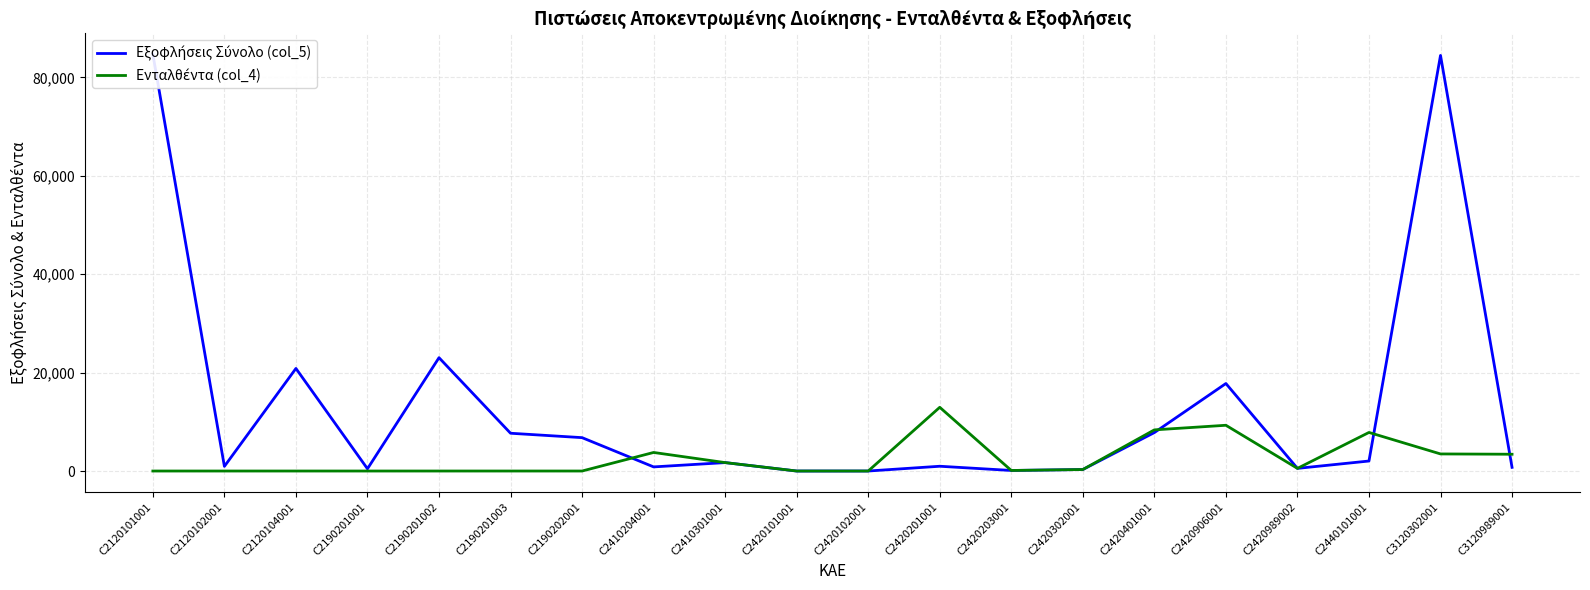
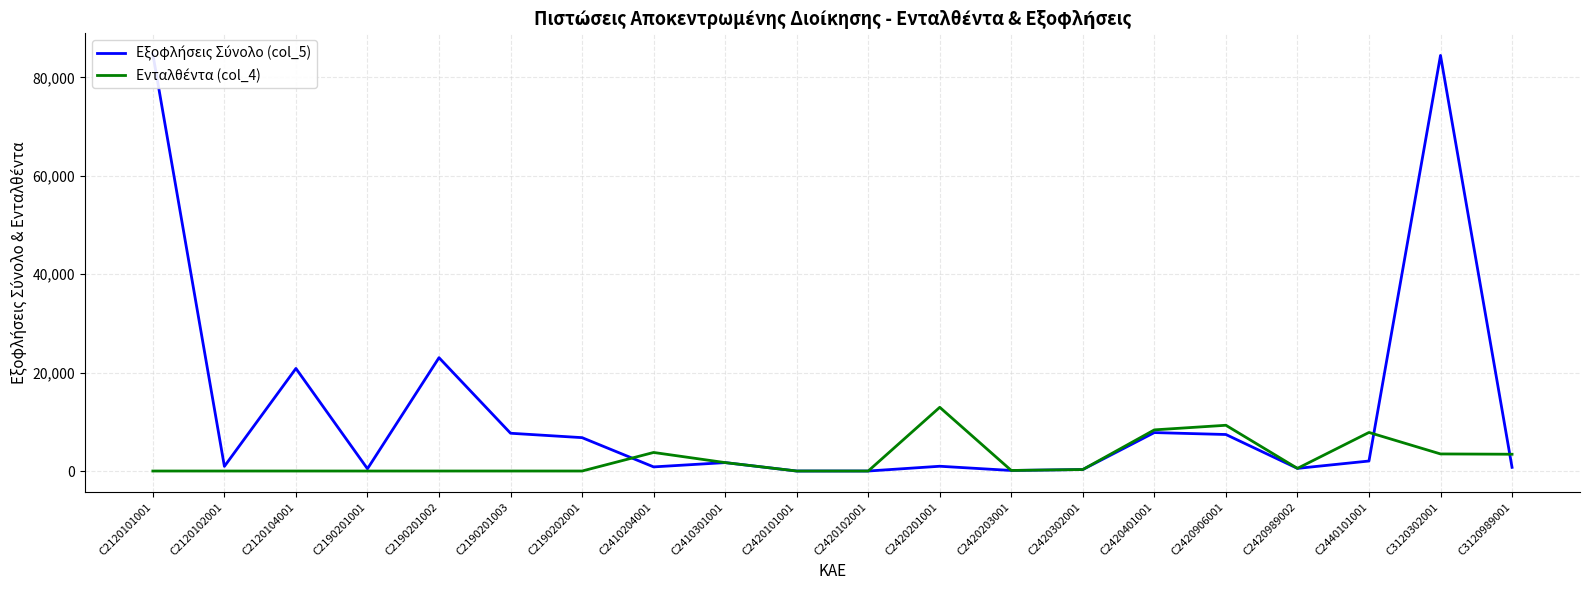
  {
    "Εξοφλήσεις Σύνολο (col_5)": {
      "C2120102001": "1,000",
      "C2120104001": "21,000",
      "C2190201002": "23,000",
      "C2190201003": "8,000",
      "C2190202001": "7,000",
      "C2410204001": "1,000",
      "C2420201001": "1,000",
      "C2420401001": "8,000",
-     "C2420906001": "18,000",
+     "C2420906001": "7,000",
      "C2440101001": "2,000",
      "C3120302001": "84,000",
      "C3120989001": "1,000"
    },
    "Ενταλθέντα (col_4)": {
      "C2120101001": "0",
      "C2120102001": "0",
      "C2120104001": "0",
      "C2190201002": "0",
      "C2190201003": "0",
      "C2190202001": "0",
      "C2410204001": "4,000",
      "C2420201001": "13,000",
      "C2420401001": "8,000",
      "C2420906001": "9,000",
      "C2440101001": "8,000",
      "C3120302001": "3,000",
      "C3120989001": "3,000"
    }
  }
